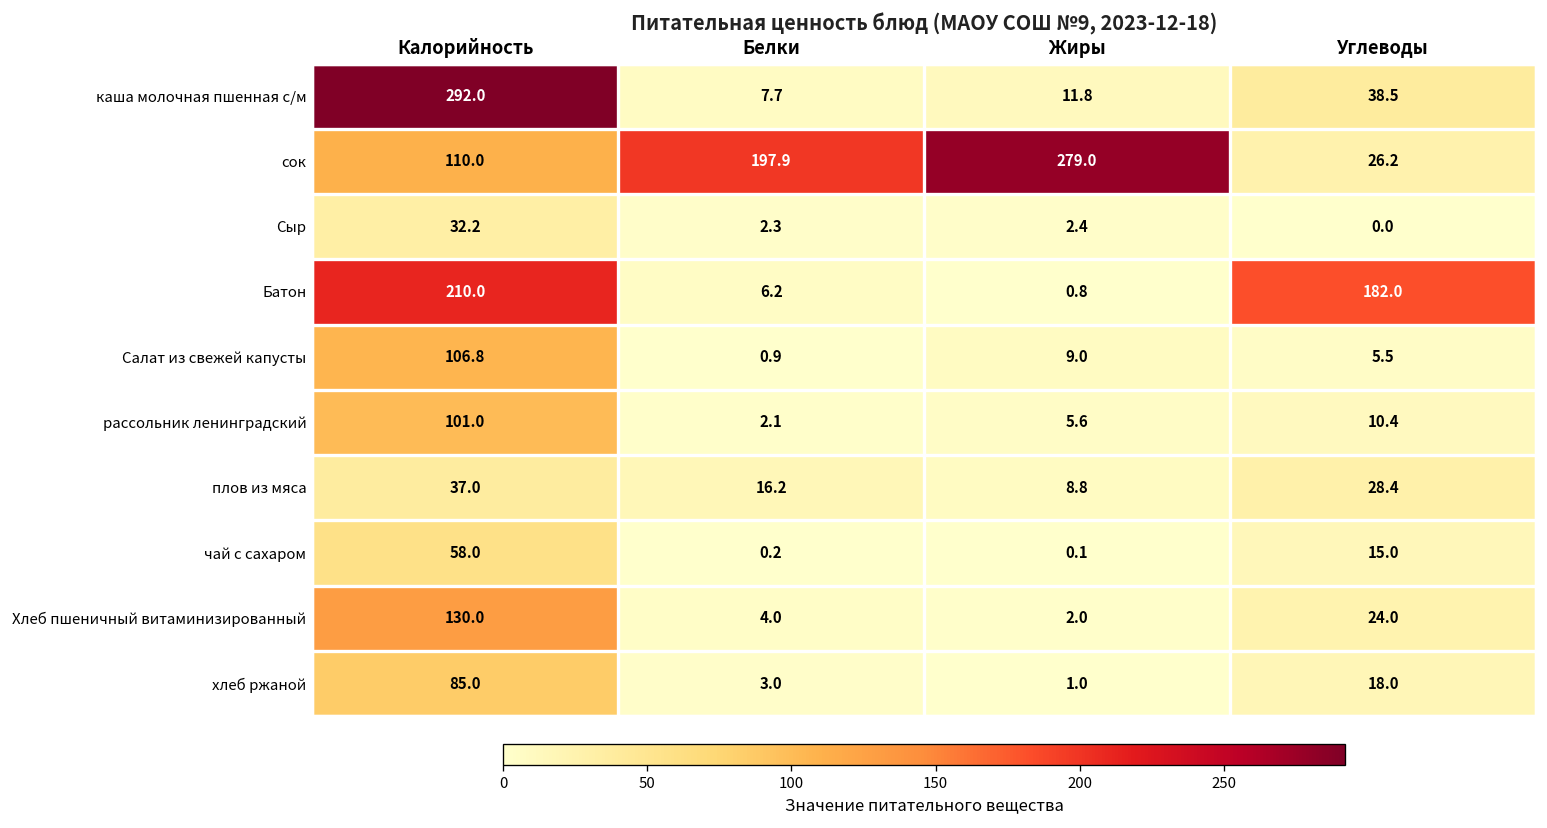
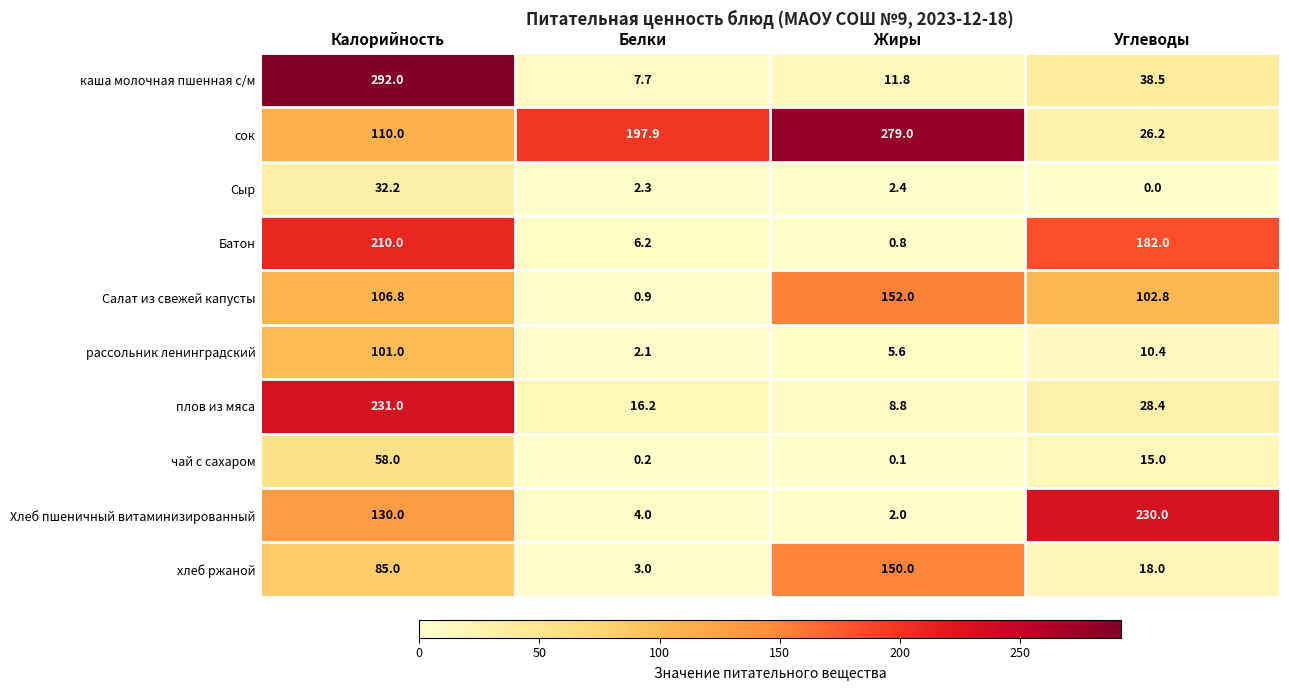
  {
    "каша молочная пшенная с/м": {
      "Калорийность": 292.0,
      "Белки": 7.7,
      "Жиры": 11.8,
      "Углеводы": 38.5
    },
    "сок": {
      "Калорийность": 110.0,
      "Белки": 197.9,
      "Жиры": 279.0,
      "Углеводы": 26.2
    },
    "Сыр": {
      "Калорийность": 32.2,
      "Белки": 2.3,
      "Жиры": 2.4,
      "Углеводы": 0.0
    },
    "Батон": {
      "Калорийность": 210.0,
      "Белки": 6.2,
      "Жиры": 0.8,
      "Углеводы": 182.0
    },
    "Салат из свежей капусты": {
      "Калорийность": 106.8,
      "Белки": 0.9,
-     "Жиры": 9.0,
-     "Углеводы": 5.5
+     "Жиры": 152.0,
+     "Углеводы": 102.8
    },
    "рассольник ленинградский": {
      "Калорийность": 101.0,
      "Белки": 2.1,
      "Жиры": 5.6,
      "Углеводы": 10.4
    },
    "плов из мяса": {
-     "Калорийность": 37.0,
+     "Калорийность": 231.0,
      "Белки": 16.2,
      "Жиры": 8.8,
      "Углеводы": 28.4
    },
    "чай с сахаром": {
      "Калорийность": 58.0,
      "Белки": 0.2,
      "Жиры": 0.1,
      "Углеводы": 15.0
    },
    "Хлеб пшеничный витаминизированный": {
      "Калорийность": 130.0,
      "Белки": 4.0,
      "Жиры": 2.0,
-     "Углеводы": 24.0
+     "Углеводы": 230.0
    },
    "хлеб ржаной": {
      "Калорийность": 85.0,
      "Белки": 3.0,
-     "Жиры": 1.0,
+     "Жиры": 150.0,
      "Углеводы": 18.0
    }
  }
